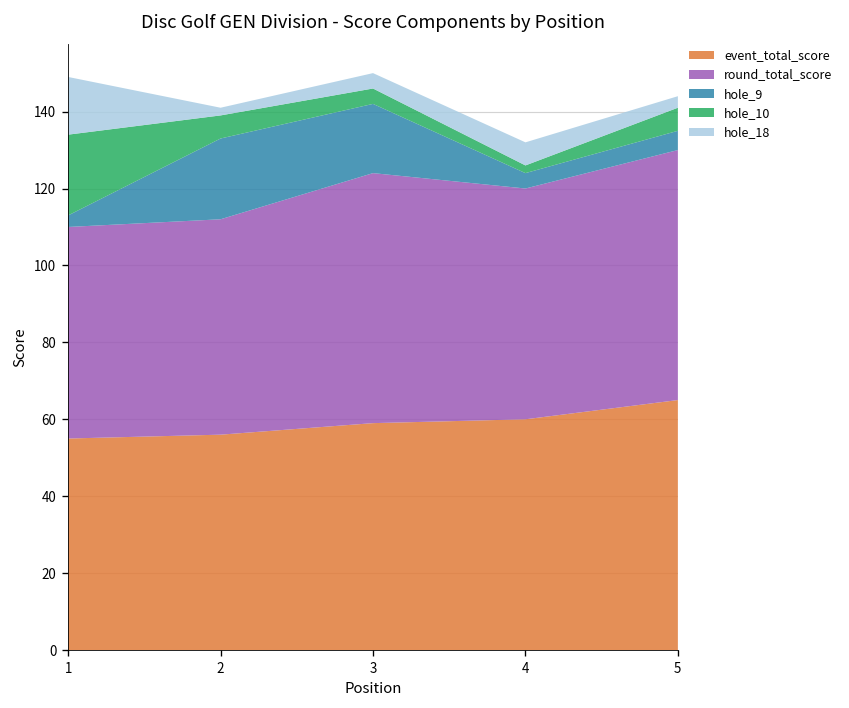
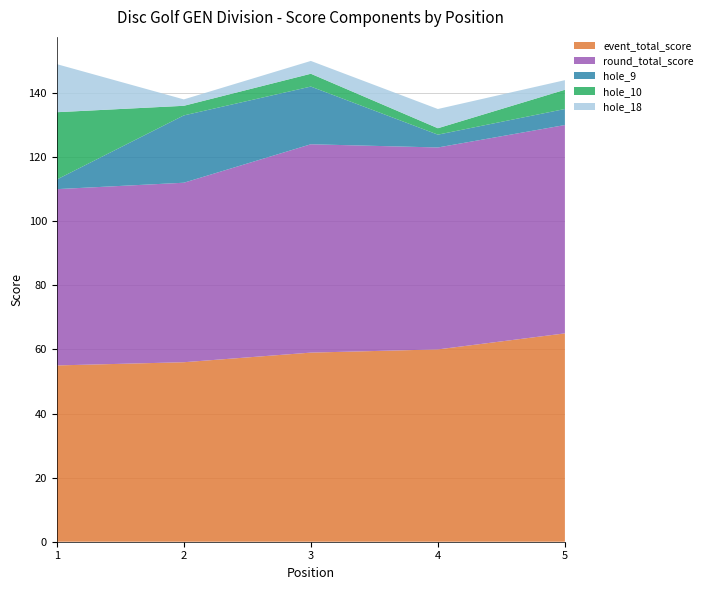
  {
    "event_total_score": {
      "1": 55,
      "2": 56,
      "3": 59,
      "4": 60,
      "5": 65
    },
    "round_total_score": {
      "1": 55,
      "2": 56,
      "3": 65,
-     "4": 60,
+     "4": 63,
      "5": 65
    },
    "hole_9": {
      "1": 3,
      "2": 21,
      "3": 18,
      "4": 4,
      "5": 5
    },
    "hole_10": {
      "1": 21,
-     "2": 6,
+     "2": 3,
      "3": 4,
      "4": 2,
      "5": 6
    },
    "hole_18": {
      "1": 15,
      "2": 2,
      "3": 4,
      "4": 6,
      "5": 3
    }
  }
